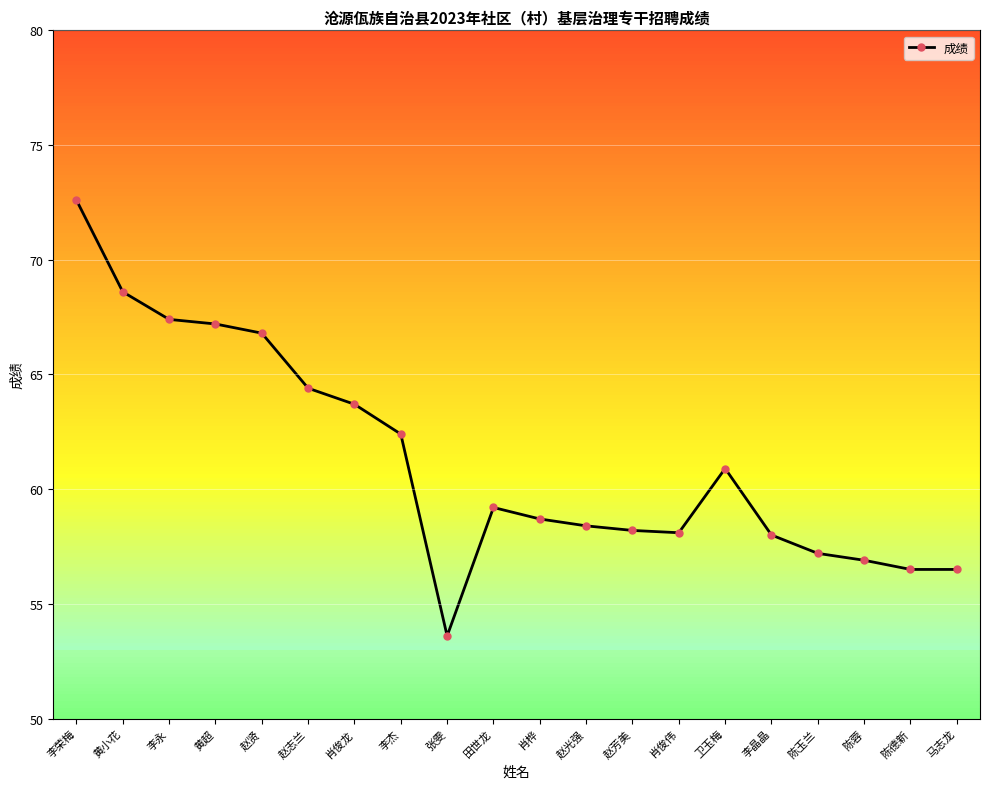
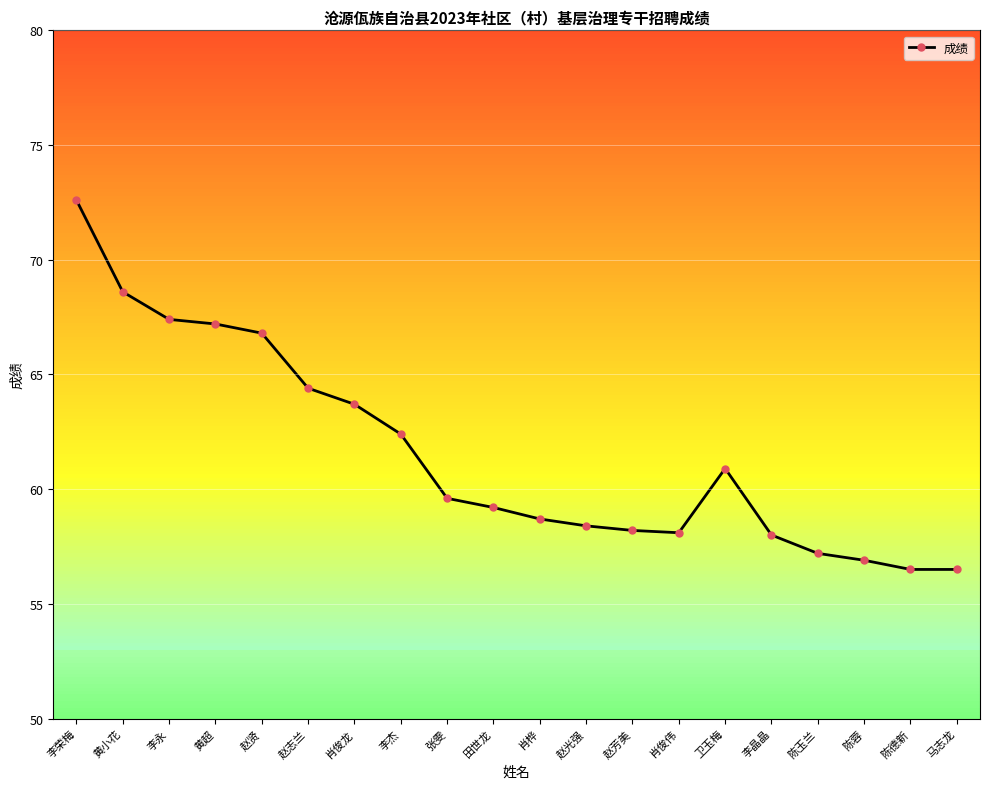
  {
    "成绩": {
      "李荣梅": 72.6,
      "黄小花": 68.6,
      "李永": 67.4,
      "黄超": 67.2,
      "赵贤": 66.8,
      "赵志兰": 64.4,
      "肖俊龙": 63.7,
      "李杰": 62.4,
-     "张雯": 53.6,
+     "张雯": 59.6,
      "田世龙": 59.2,
      "肖桦": 58.7,
      "赵光强": 58.4,
      "赵芳美": 58.2,
      "肖俊伟": 58.1,
      "卫玉梅": 60.9,
      "李晶晶": 58.0,
      "陈玉兰": 57.2,
      "陈蓉": 56.9,
      "陈德新": 56.5,
      "马志龙": 56.5
    }
  }
